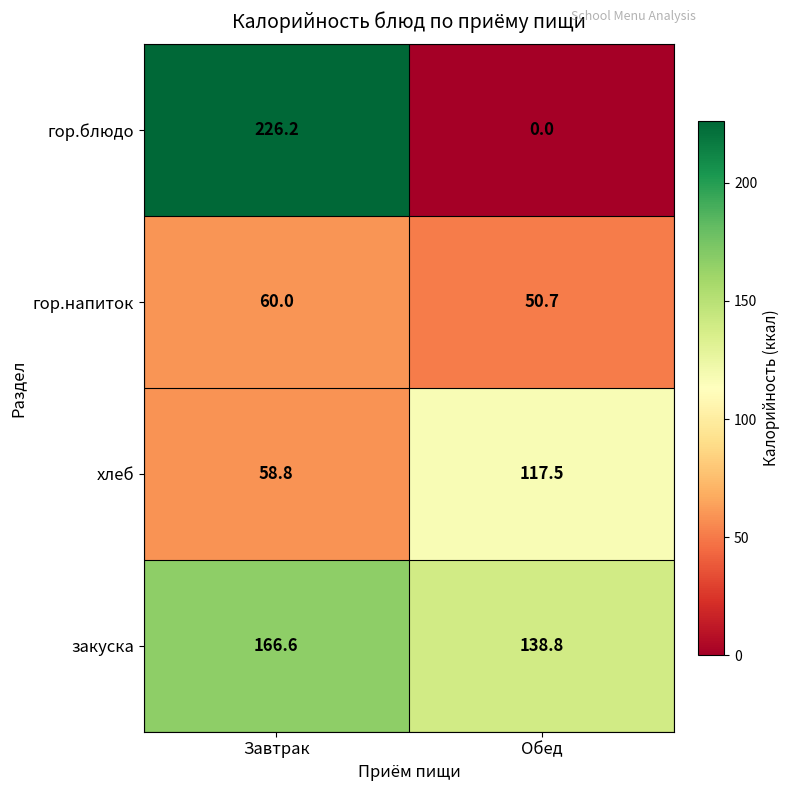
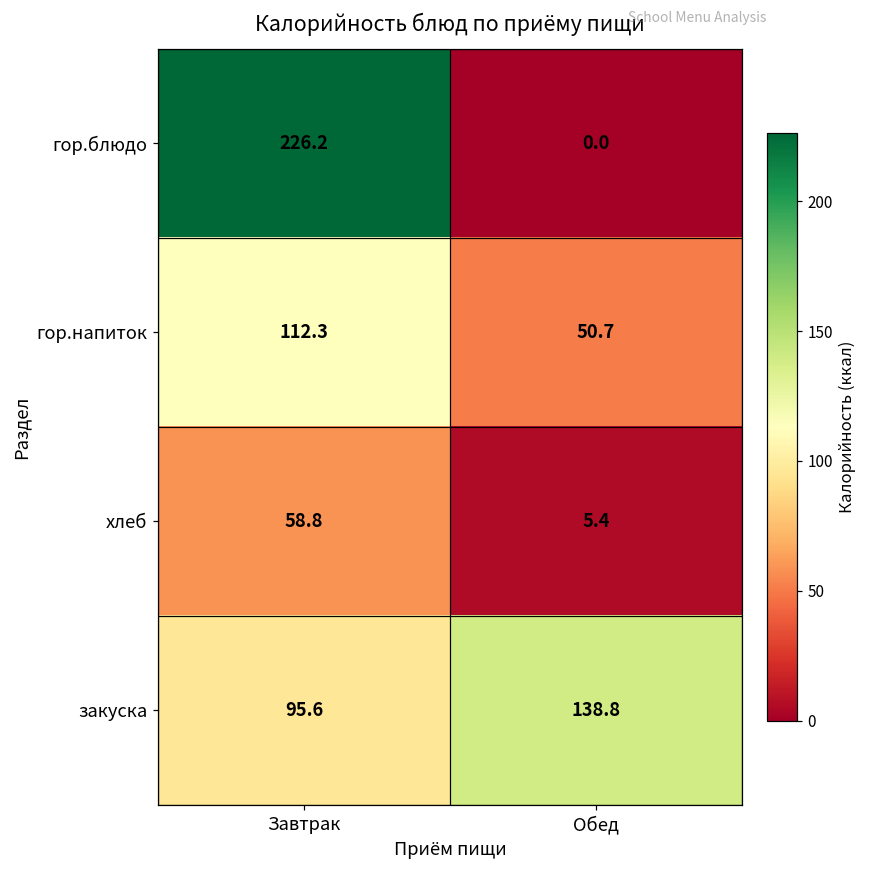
  {
    "гор.блюдо": {
      "Завтрак": 226.2,
      "Обед": 0.0
    },
    "гор.напиток": {
-     "Завтрак": 60.0,
+     "Завтрак": 112.3,
      "Обед": 50.7
    },
    "хлеб": {
      "Завтрак": 58.8,
-     "Обед": 117.5
+     "Обед": 5.4
    },
    "закуска": {
-     "Завтрак": 166.6,
+     "Завтрак": 95.6,
      "Обед": 138.8
    }
  }
